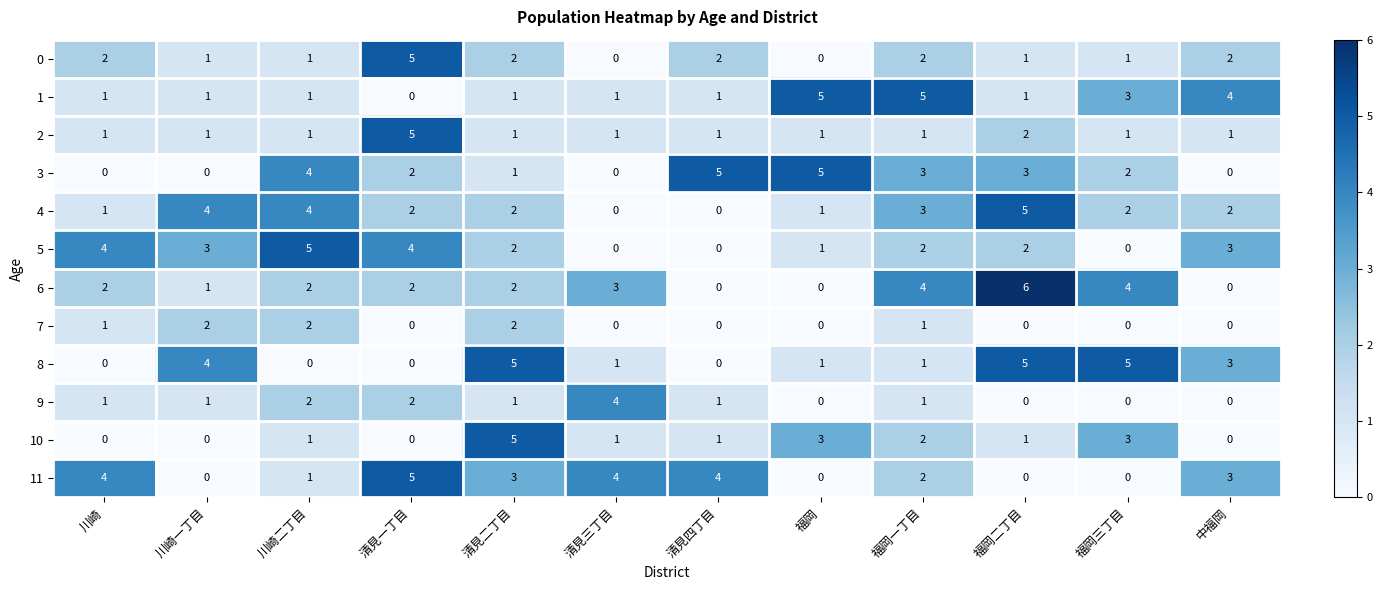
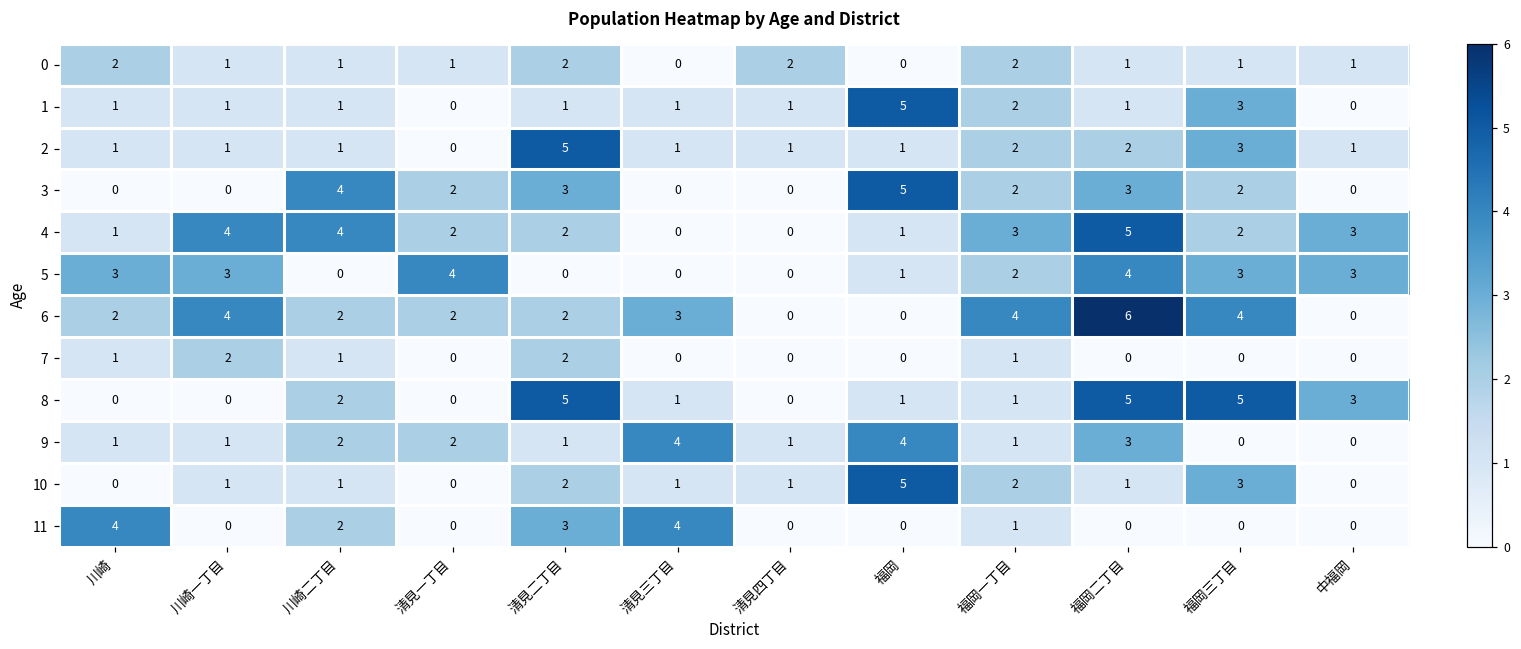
  {
    "0": {
      "川崎": 2,
      "川崎一丁目": 1,
      "川崎二丁目": 1,
-     "清見一丁目": 5,
+     "清見一丁目": 1,
      "清見二丁目": 2,
      "清見三丁目": 0,
      "清見四丁目": 2,
      "福岡": 0,
      "福岡一丁目": 2,
      "福岡二丁目": 1,
      "福岡三丁目": 1,
-     "中福岡": 2
+     "中福岡": 1
    },
    "1": {
      "川崎": 1,
      "川崎一丁目": 1,
      "川崎二丁目": 1,
      "清見一丁目": 0,
      "清見二丁目": 1,
      "清見三丁目": 1,
      "清見四丁目": 1,
      "福岡": 5,
-     "福岡一丁目": 5,
+     "福岡一丁目": 2,
      "福岡二丁目": 1,
      "福岡三丁目": 3,
-     "中福岡": 4
+     "中福岡": 0
    },
    "2": {
      "川崎": 1,
      "川崎一丁目": 1,
      "川崎二丁目": 1,
-     "清見一丁目": 5,
-     "清見二丁目": 1,
+     "清見一丁目": 0,
+     "清見二丁目": 5,
      "清見三丁目": 1,
      "清見四丁目": 1,
      "福岡": 1,
-     "福岡一丁目": 1,
+     "福岡一丁目": 2,
      "福岡二丁目": 2,
-     "福岡三丁目": 1,
+     "福岡三丁目": 3,
      "中福岡": 1
    },
    "3": {
      "川崎": 0,
      "川崎一丁目": 0,
      "川崎二丁目": 4,
      "清見一丁目": 2,
-     "清見二丁目": 1,
+     "清見二丁目": 3,
      "清見三丁目": 0,
-     "清見四丁目": 5,
+     "清見四丁目": 0,
      "福岡": 5,
-     "福岡一丁目": 3,
+     "福岡一丁目": 2,
      "福岡二丁目": 3,
      "福岡三丁目": 2,
      "中福岡": 0
    },
    "4": {
      "川崎": 1,
      "川崎一丁目": 4,
      "川崎二丁目": 4,
      "清見一丁目": 2,
      "清見二丁目": 2,
      "清見三丁目": 0,
      "清見四丁目": 0,
      "福岡": 1,
      "福岡一丁目": 3,
      "福岡二丁目": 5,
      "福岡三丁目": 2,
-     "中福岡": 2
+     "中福岡": 3
    },
    "5": {
-     "川崎": 4,
+     "川崎": 3,
      "川崎一丁目": 3,
-     "川崎二丁目": 5,
+     "川崎二丁目": 0,
      "清見一丁目": 4,
-     "清見二丁目": 2,
+     "清見二丁目": 0,
      "清見三丁目": 0,
      "清見四丁目": 0,
      "福岡": 1,
      "福岡一丁目": 2,
-     "福岡二丁目": 2,
-     "福岡三丁目": 0,
+     "福岡二丁目": 4,
+     "福岡三丁目": 3,
      "中福岡": 3
    },
    "6": {
      "川崎": 2,
-     "川崎一丁目": 1,
+     "川崎一丁目": 4,
      "川崎二丁目": 2,
      "清見一丁目": 2,
      "清見二丁目": 2,
      "清見三丁目": 3,
      "清見四丁目": 0,
      "福岡": 0,
      "福岡一丁目": 4,
      "福岡二丁目": 6,
      "福岡三丁目": 4,
      "中福岡": 0
    },
    "7": {
      "川崎": 1,
      "川崎一丁目": 2,
-     "川崎二丁目": 2,
+     "川崎二丁目": 1,
      "清見一丁目": 0,
      "清見二丁目": 2,
      "清見三丁目": 0,
      "清見四丁目": 0,
      "福岡": 0,
      "福岡一丁目": 1,
      "福岡二丁目": 0,
      "福岡三丁目": 0,
      "中福岡": 0
    },
    "8": {
      "川崎": 0,
-     "川崎一丁目": 4,
-     "川崎二丁目": 0,
+     "川崎一丁目": 0,
+     "川崎二丁目": 2,
      "清見一丁目": 0,
      "清見二丁目": 5,
      "清見三丁目": 1,
      "清見四丁目": 0,
      "福岡": 1,
      "福岡一丁目": 1,
      "福岡二丁目": 5,
      "福岡三丁目": 5,
      "中福岡": 3
    },
    "9": {
      "川崎": 1,
      "川崎一丁目": 1,
      "川崎二丁目": 2,
      "清見一丁目": 2,
      "清見二丁目": 1,
      "清見三丁目": 4,
      "清見四丁目": 1,
-     "福岡": 0,
+     "福岡": 4,
      "福岡一丁目": 1,
-     "福岡二丁目": 0,
+     "福岡二丁目": 3,
      "福岡三丁目": 0,
      "中福岡": 0
    },
    "10": {
      "川崎": 0,
-     "川崎一丁目": 0,
+     "川崎一丁目": 1,
      "川崎二丁目": 1,
      "清見一丁目": 0,
-     "清見二丁目": 5,
+     "清見二丁目": 2,
      "清見三丁目": 1,
      "清見四丁目": 1,
-     "福岡": 3,
+     "福岡": 5,
      "福岡一丁目": 2,
      "福岡二丁目": 1,
      "福岡三丁目": 3,
      "中福岡": 0
    },
    "11": {
      "川崎": 4,
      "川崎一丁目": 0,
-     "川崎二丁目": 1,
-     "清見一丁目": 5,
+     "川崎二丁目": 2,
+     "清見一丁目": 0,
      "清見二丁目": 3,
      "清見三丁目": 4,
-     "清見四丁目": 4,
+     "清見四丁目": 0,
      "福岡": 0,
-     "福岡一丁目": 2,
+     "福岡一丁目": 1,
      "福岡二丁目": 0,
      "福岡三丁目": 0,
-     "中福岡": 3
+     "中福岡": 0
    }
  }
